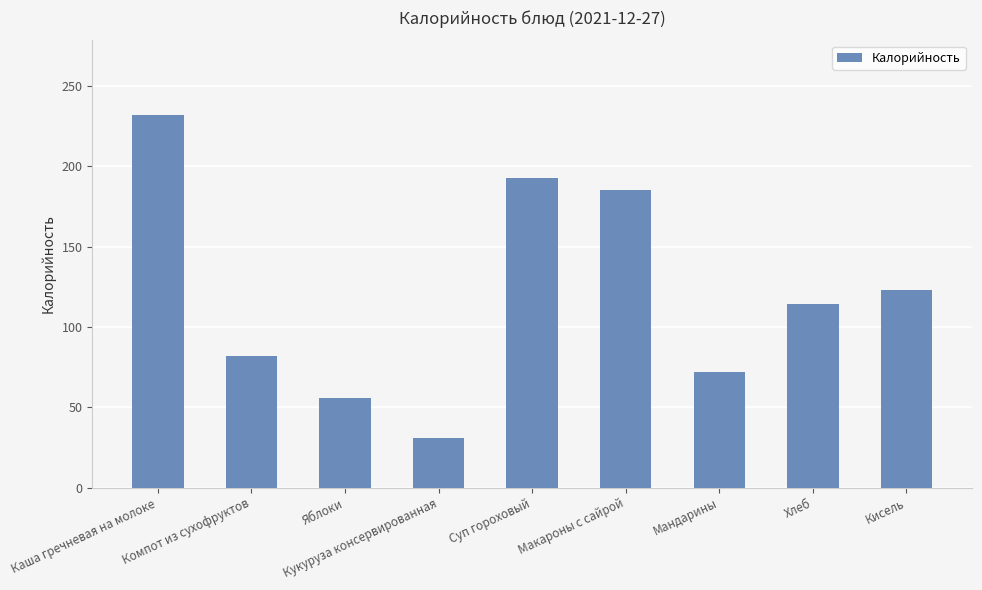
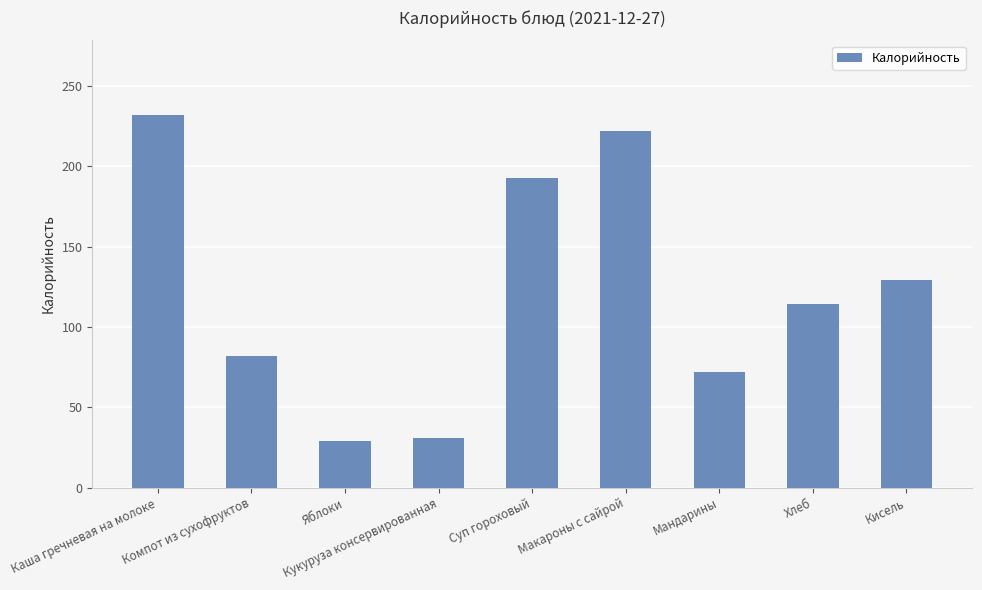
  {
    "Каша гречневая на молоке": 232,
    "Компот из сухофруктов": 82,
-   "Яблоки": 56,
+   "Яблоки": 29,
    "Кукуруза консервированная": 31,
    "Суп гороховый": 193,
-   "Макароны с сайрой": 185,
+   "Макароны с сайрой": 222,
    "Мандарины": 72,
    "Хлеб": 114,
-   "Кисель": 123
+   "Кисель": 129
  }
